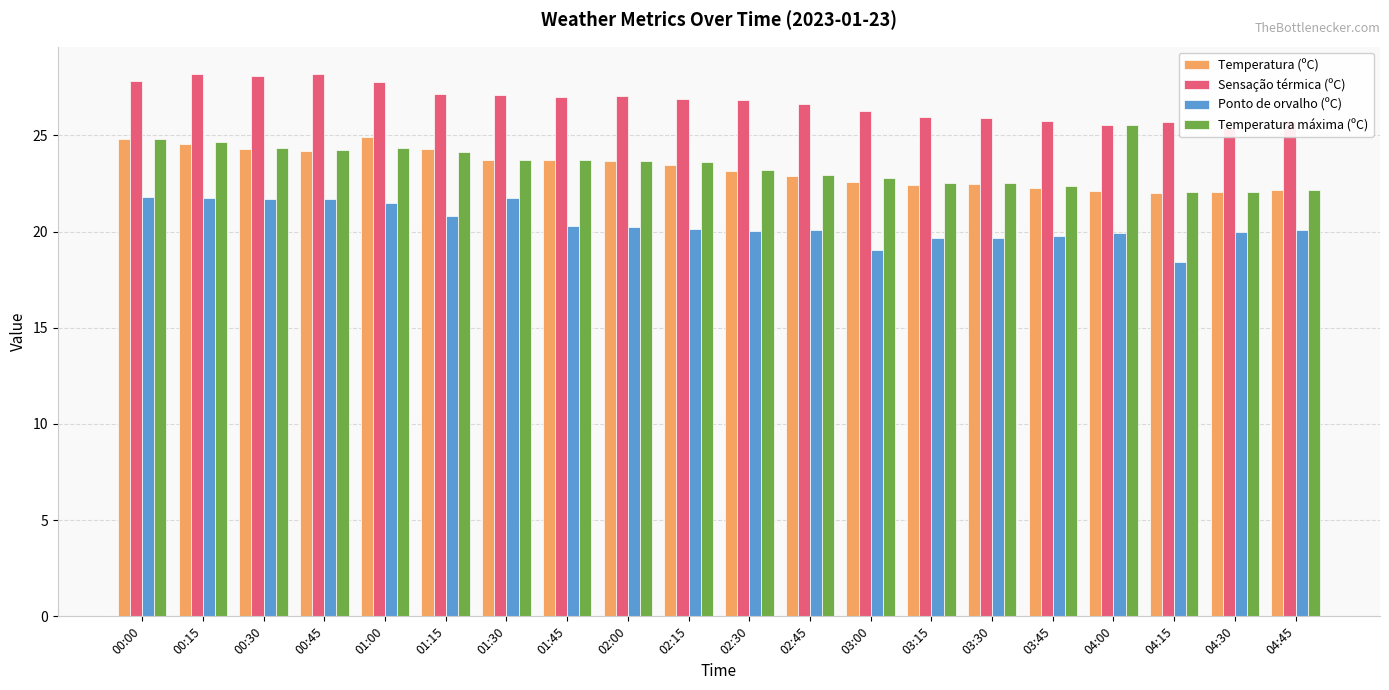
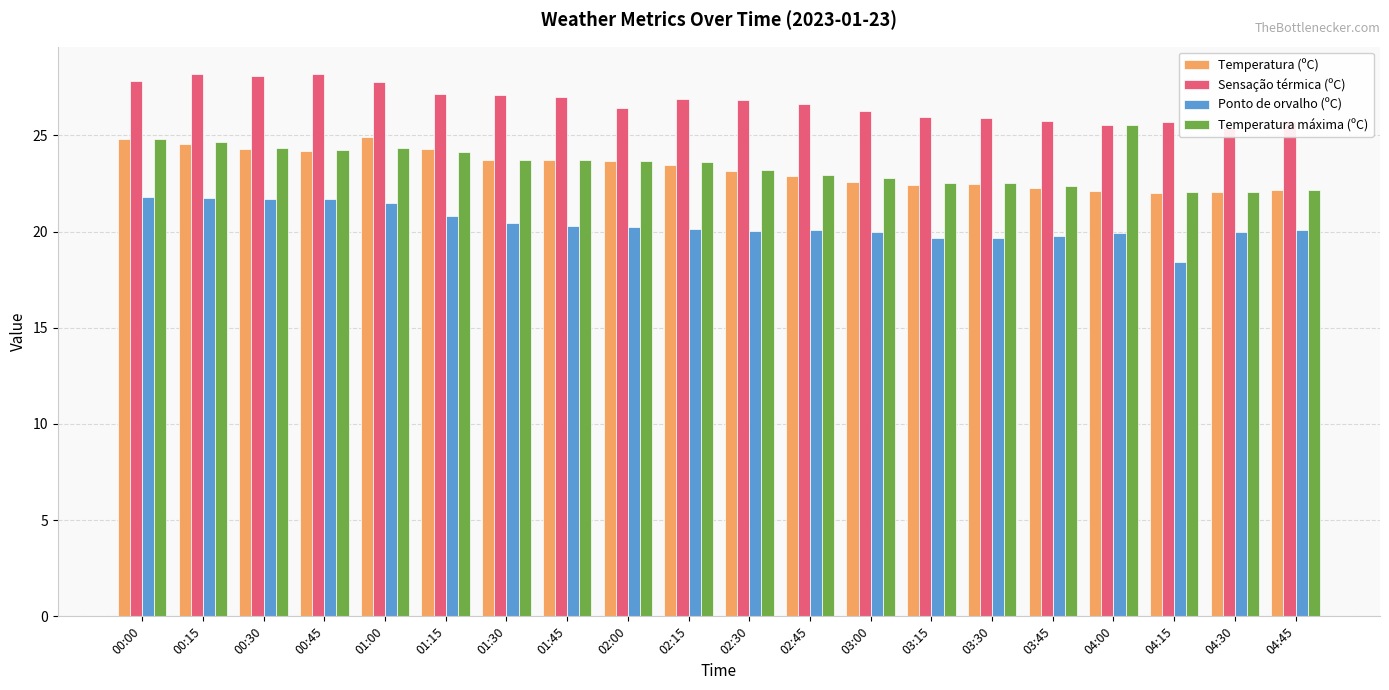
  {
    "Temperatura (ºC)": {
      "00:00": 24.8,
      "00:15": 24.6,
      "00:30": 24.3,
      "00:45": 24.2,
      "01:00": 24.9,
      "01:15": 24.3,
      "01:30": 23.7,
      "01:45": 23.7,
      "02:00": 23.7,
      "02:15": 23.5,
      "02:30": 23.1,
      "02:45": 22.9,
      "03:00": 22.6,
      "03:15": 22.4,
      "03:30": 22.5,
      "03:45": 22.3,
      "04:00": 22.1,
      "04:15": 22.0,
      "04:30": 22.0,
      "04:45": 22.2
    },
    "Sensação térmica (ºC)": {
      "00:00": 27.8,
      "00:15": 28.2,
      "00:30": 28.1,
      "00:45": 28.2,
      "01:00": 27.8,
      "01:15": 27.2,
      "01:30": 27.1,
      "01:45": 27.0,
-     "02:00": 27.0,
+     "02:00": 26.4,
      "02:15": 26.9,
      "02:30": 26.8,
      "02:45": 26.6,
      "03:00": 26.3,
      "03:15": 26.0,
      "03:30": 25.9,
      "03:45": 25.8,
      "04:00": 25.6,
      "04:15": 25.7
    },
    "Ponto de orvalho (ºC)": {
      "00:00": 21.8,
      "00:15": 21.7,
      "00:30": 21.7,
      "00:45": 21.7,
      "01:00": 21.5,
      "01:15": 20.8,
-     "01:30": 21.8,
+     "01:30": 20.4,
      "01:45": 20.3,
      "02:00": 20.2,
      "02:15": 20.1,
      "02:30": 20.1,
      "02:45": 20.1,
-     "03:00": 19.1,
+     "03:00": 20.0,
      "03:15": 19.7,
      "03:30": 19.7,
      "03:45": 19.8,
      "04:00": 19.9,
      "04:15": 18.4,
      "04:30": 20.0,
      "04:45": 20.1
    },
    "Temperatura máxima (ºC)": {
      "00:00": 24.8,
      "00:15": 24.7,
      "00:30": 24.3,
      "00:45": 24.2,
      "01:00": 24.3,
      "01:15": 24.1,
      "01:30": 23.7,
      "01:45": 23.7,
      "02:00": 23.7,
      "02:15": 23.6,
      "02:30": 23.2,
      "02:45": 22.9,
      "03:00": 22.8,
      "03:15": 22.5,
      "03:30": 22.5,
      "03:45": 22.4,
      "04:00": 25.5,
      "04:15": 22.1,
      "04:30": 22.1,
      "04:45": 22.2
    }
  }
